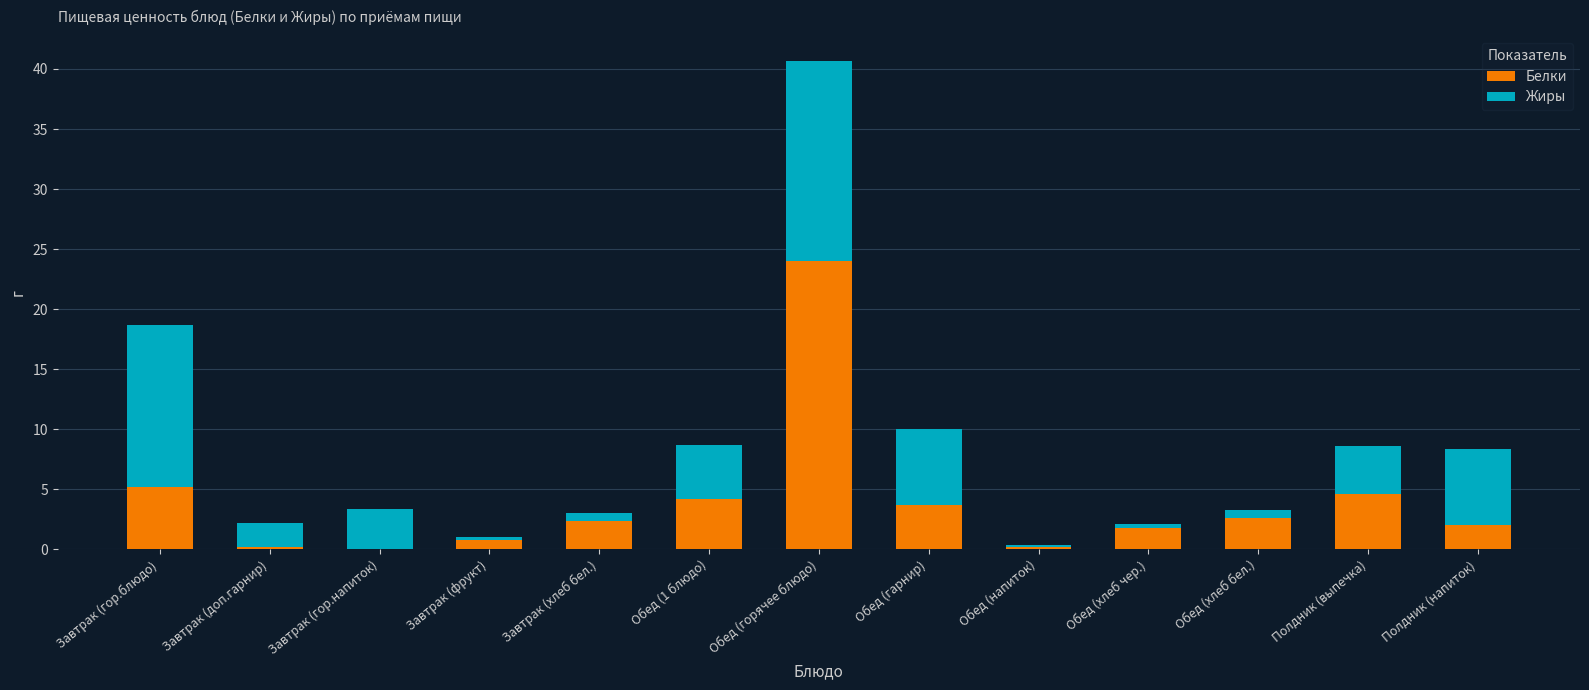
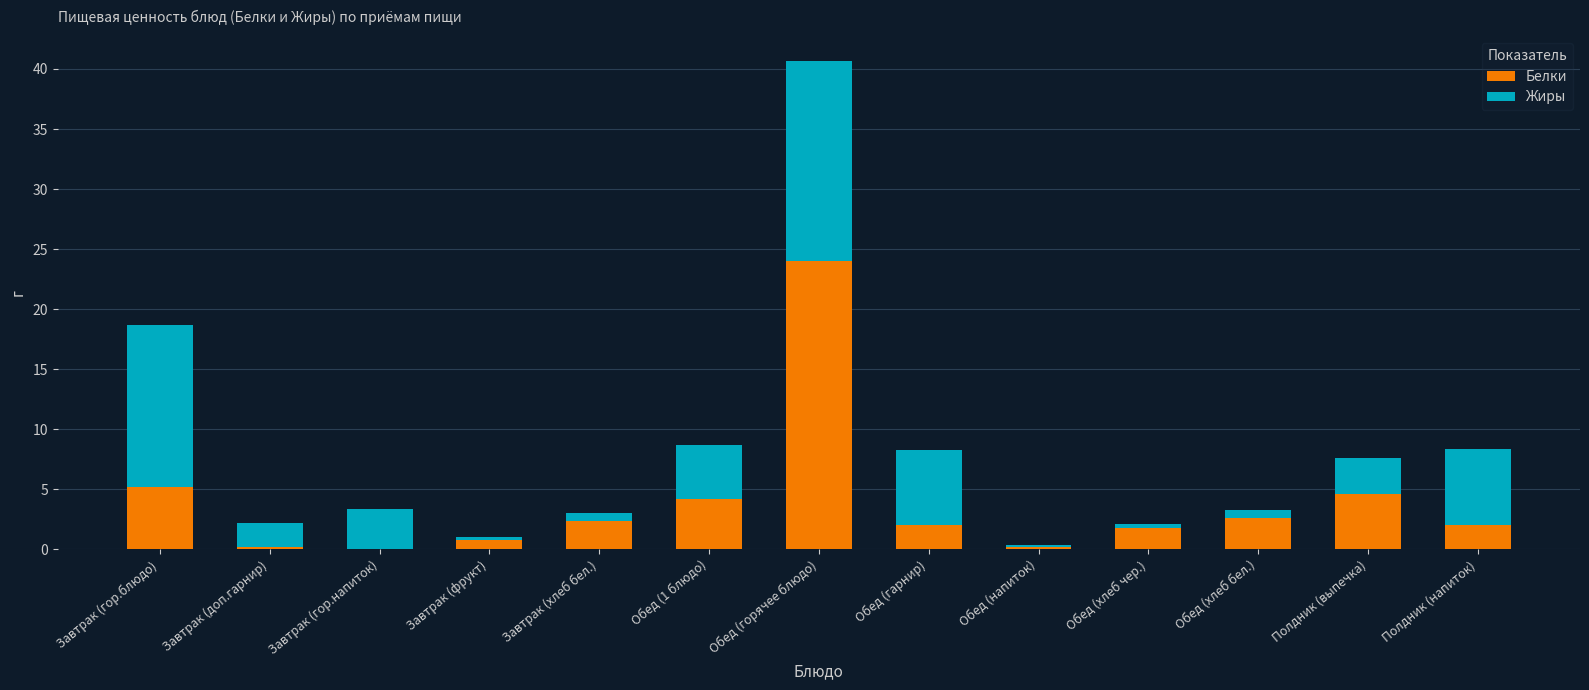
  {
    "Белки": {
      "Завтрак (гор.блюдо)": 5.2,
      "Завтрак (гор.напиток)": 0.0,
      "Завтрак (фрукт)": 0.8,
      "Завтрак (хлеб бел.)": 2.4,
      "Обед (1 блюдо)": 4.2,
      "Обед (горячее блюдо)": 24.0,
-     "Обед (гарнир)": 3.7,
+     "Обед (гарнир)": 2.0,
      "Обед (хлеб чер.)": 1.8,
      "Обед (хлеб бел.)": 2.6,
      "Полдник (выпечка)": 4.6,
      "Полдник (напиток)": 2.0
    },
    "Жиры": {
      "Завтрак (гор.блюдо)": 13.5,
      "Завтрак (доп.гарнир)": 2,
      "Завтрак (гор.напиток)": 3.4,
      "Завтрак (хлеб бел.)": 0.6,
      "Обед (1 блюдо)": 4.5,
      "Обед (горячее блюдо)": 16.7,
      "Обед (гарнир)": 6.3,
      "Обед (хлеб чер.)": 0.3,
      "Обед (хлеб бел.)": 0.7,
-     "Полдник (выпечка)": 4,
+     "Полдник (выпечка)": 3,
      "Полдник (напиток)": 6.4
    }
  }
